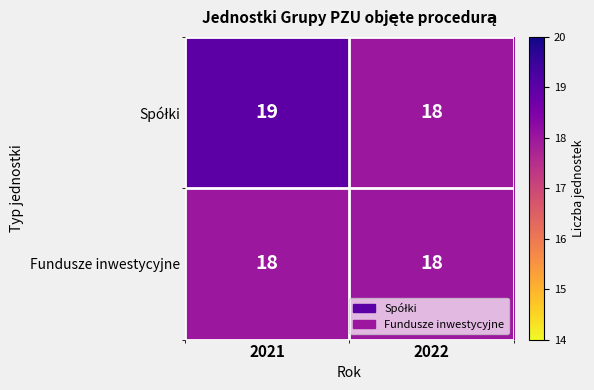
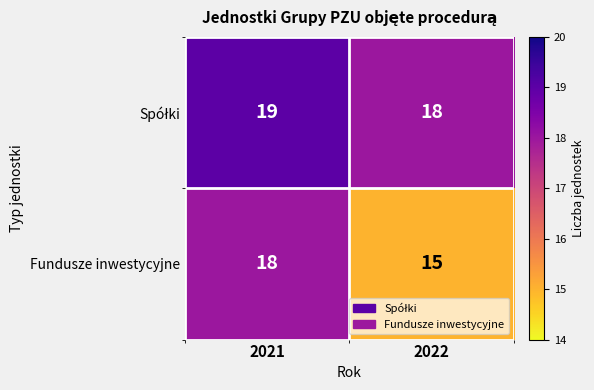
  {
    "Spółki": {
      "2021": 19,
      "2022": 18
    },
    "Fundusze inwestycyjne": {
      "2021": 18,
-     "2022": 18
+     "2022": 15
    }
  }
